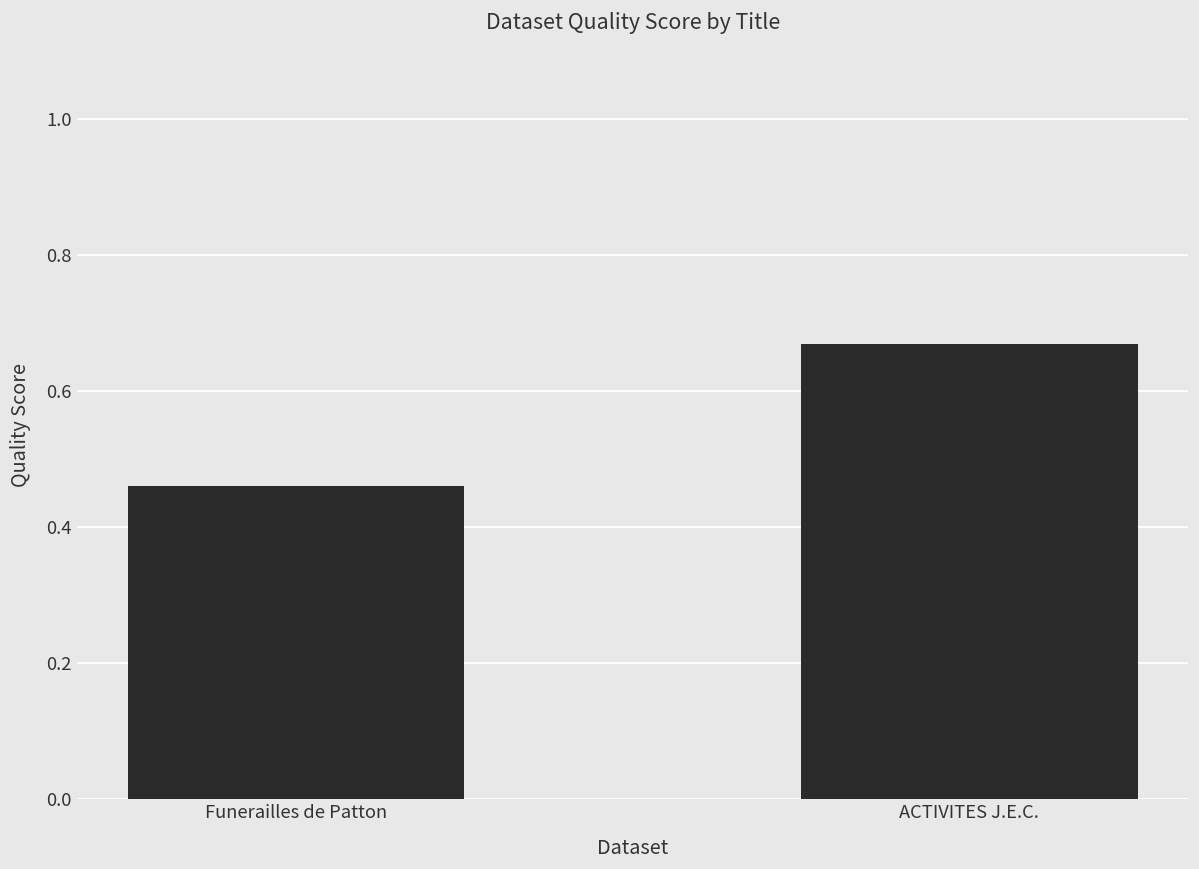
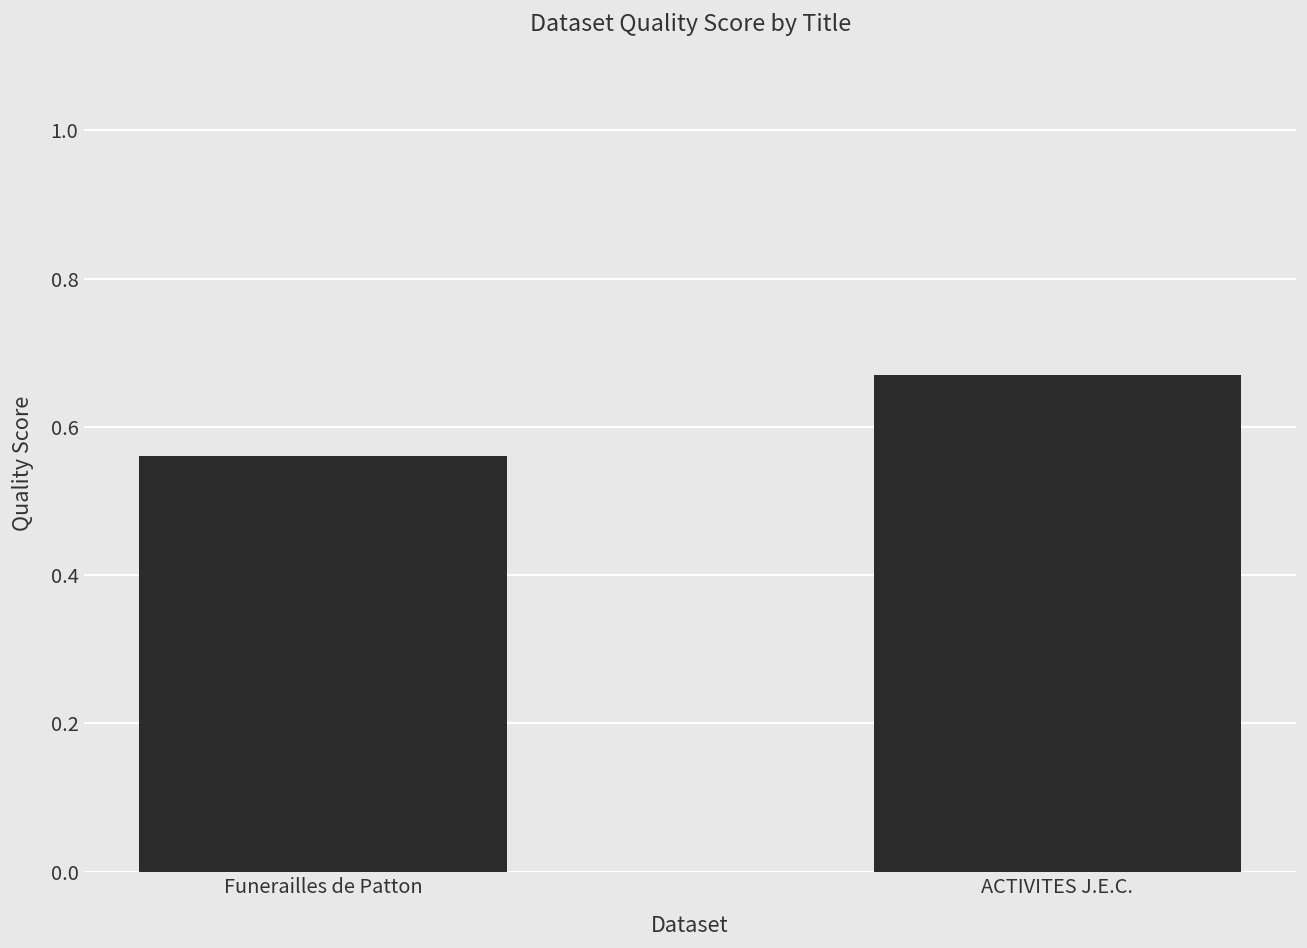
  {
-   "Funerailles de Patton": 0.46,
+   "Funerailles de Patton": 0.56,
    "ACTIVITES J.E.C.": 0.67
  }
